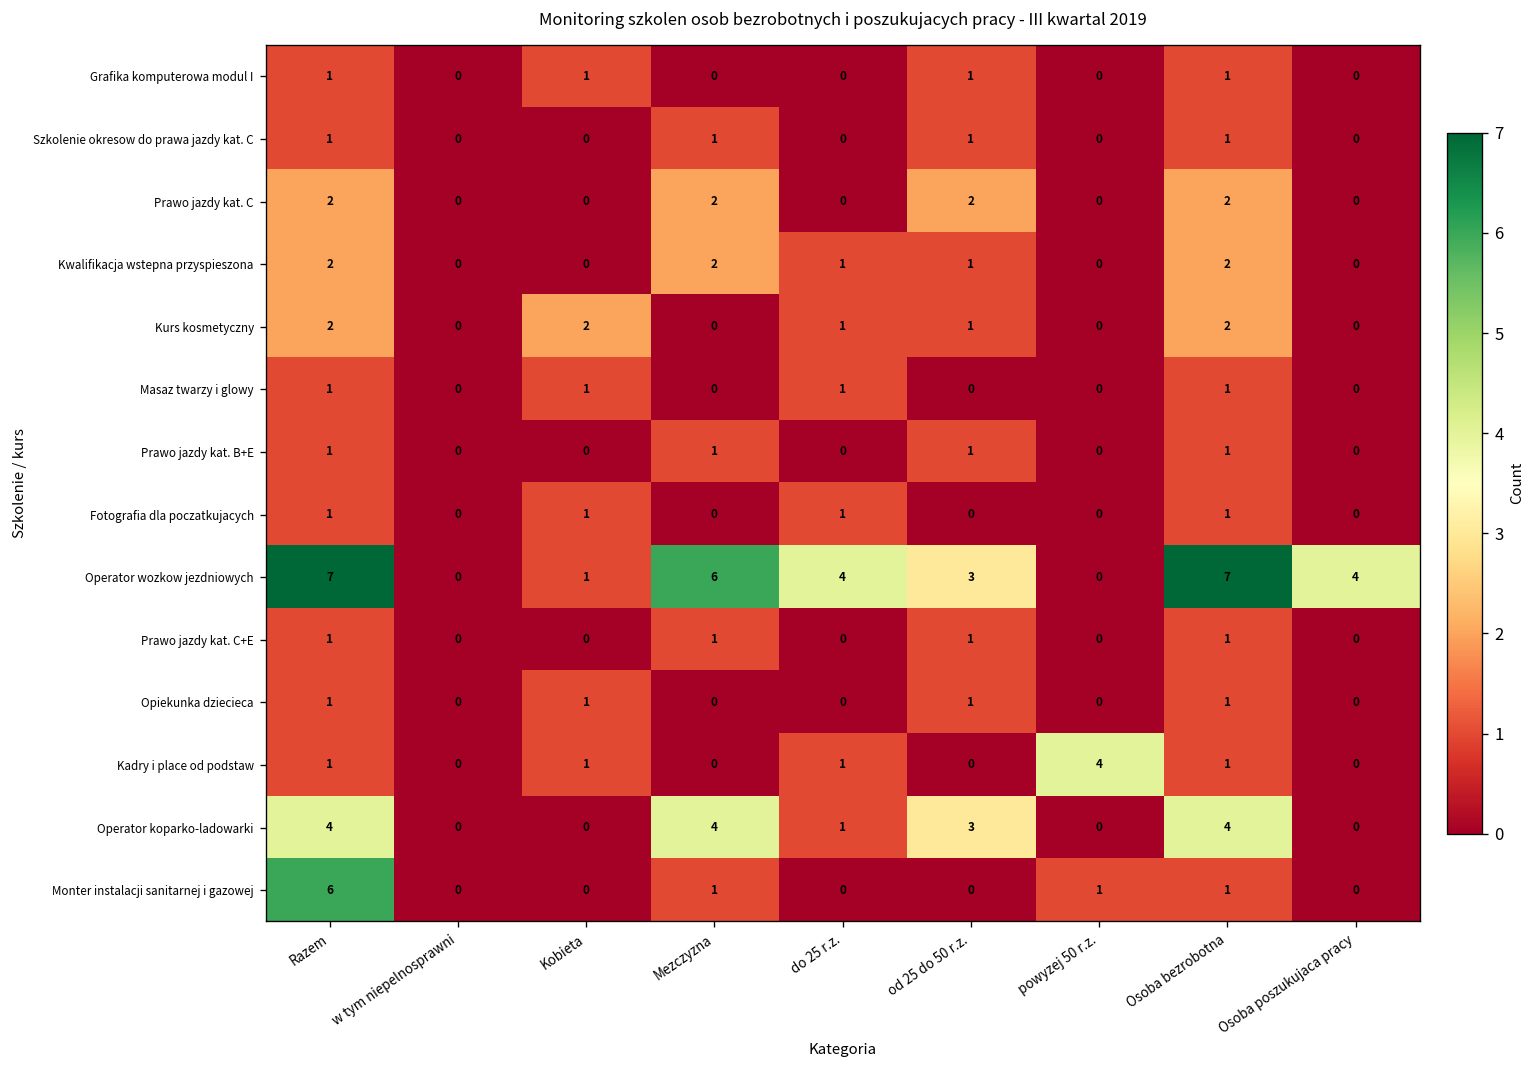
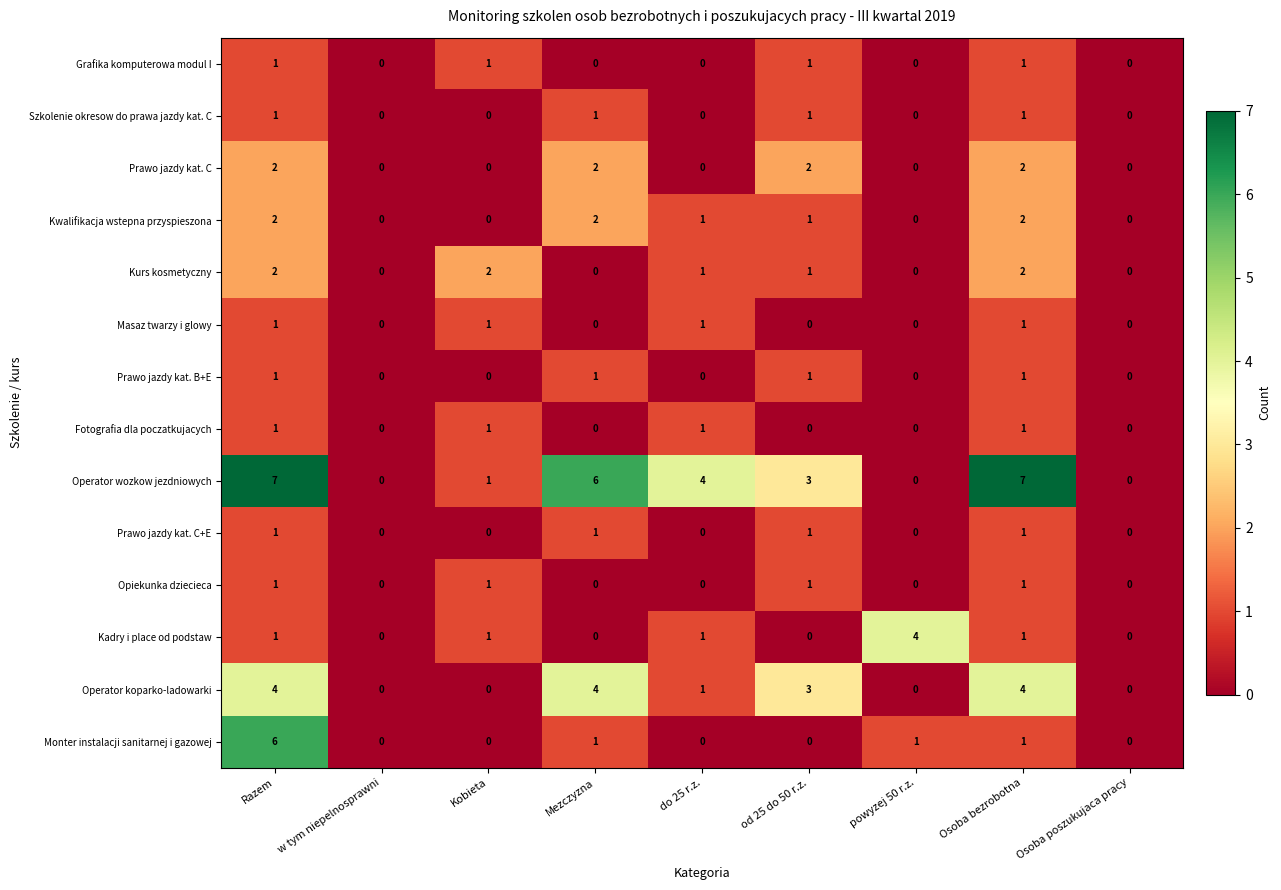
  {
    "Grafika komputerowa modul I": {
      "Razem": 1,
      "w tym niepelnosprawni": 0,
      "Kobieta": 1,
      "Mezczyzna": 0,
      "do 25 r.z.": 0,
      "od 25 do 50 r.z.": 1,
      "powyzej 50 r.z.": 0,
      "Osoba bezrobotna": 1,
      "Osoba poszukujaca pracy": 0
    },
    "Szkolenie okresow do prawa jazdy kat. C": {
      "Razem": 1,
      "w tym niepelnosprawni": 0,
      "Kobieta": 0,
      "Mezczyzna": 1,
      "do 25 r.z.": 0,
      "od 25 do 50 r.z.": 1,
      "powyzej 50 r.z.": 0,
      "Osoba bezrobotna": 1,
      "Osoba poszukujaca pracy": 0
    },
    "Prawo jazdy kat. C": {
      "Razem": 2,
      "w tym niepelnosprawni": 0,
      "Kobieta": 0,
      "Mezczyzna": 2,
      "do 25 r.z.": 0,
      "od 25 do 50 r.z.": 2,
      "powyzej 50 r.z.": 0,
      "Osoba bezrobotna": 2,
      "Osoba poszukujaca pracy": 0
    },
    "Kwalifikacja wstepna przyspieszona": {
      "Razem": 2,
      "w tym niepelnosprawni": 0,
      "Kobieta": 0,
      "Mezczyzna": 2,
      "do 25 r.z.": 1,
      "od 25 do 50 r.z.": 1,
      "powyzej 50 r.z.": 0,
      "Osoba bezrobotna": 2,
      "Osoba poszukujaca pracy": 0
    },
    "Kurs kosmetyczny": {
      "Razem": 2,
      "w tym niepelnosprawni": 0,
      "Kobieta": 2,
      "Mezczyzna": 0,
      "do 25 r.z.": 1,
      "od 25 do 50 r.z.": 1,
      "powyzej 50 r.z.": 0,
      "Osoba bezrobotna": 2,
      "Osoba poszukujaca pracy": 0
    },
    "Masaz twarzy i glowy": {
      "Razem": 1,
      "w tym niepelnosprawni": 0,
      "Kobieta": 1,
      "Mezczyzna": 0,
      "do 25 r.z.": 1,
      "od 25 do 50 r.z.": 0,
      "powyzej 50 r.z.": 0,
      "Osoba bezrobotna": 1,
      "Osoba poszukujaca pracy": 0
    },
    "Prawo jazdy kat. B+E": {
      "Razem": 1,
      "w tym niepelnosprawni": 0,
      "Kobieta": 0,
      "Mezczyzna": 1,
      "do 25 r.z.": 0,
      "od 25 do 50 r.z.": 1,
      "powyzej 50 r.z.": 0,
      "Osoba bezrobotna": 1,
      "Osoba poszukujaca pracy": 0
    },
    "Fotografia dla poczatkujacych": {
      "Razem": 1,
      "w tym niepelnosprawni": 0,
      "Kobieta": 1,
      "Mezczyzna": 0,
      "do 25 r.z.": 1,
      "od 25 do 50 r.z.": 0,
      "powyzej 50 r.z.": 0,
      "Osoba bezrobotna": 1,
      "Osoba poszukujaca pracy": 0
    },
    "Operator wozkow jezdniowych": {
      "Razem": 7,
      "w tym niepelnosprawni": 0,
      "Kobieta": 1,
      "Mezczyzna": 6,
      "do 25 r.z.": 4,
      "od 25 do 50 r.z.": 3,
      "powyzej 50 r.z.": 0,
      "Osoba bezrobotna": 7,
-     "Osoba poszukujaca pracy": 4
+     "Osoba poszukujaca pracy": 0
    },
    "Prawo jazdy kat. C+E": {
      "Razem": 1,
      "w tym niepelnosprawni": 0,
      "Kobieta": 0,
      "Mezczyzna": 1,
      "do 25 r.z.": 0,
      "od 25 do 50 r.z.": 1,
      "powyzej 50 r.z.": 0,
      "Osoba bezrobotna": 1,
      "Osoba poszukujaca pracy": 0
    },
    "Opiekunka dziecieca": {
      "Razem": 1,
      "w tym niepelnosprawni": 0,
      "Kobieta": 1,
      "Mezczyzna": 0,
      "do 25 r.z.": 0,
      "od 25 do 50 r.z.": 1,
      "powyzej 50 r.z.": 0,
      "Osoba bezrobotna": 1,
      "Osoba poszukujaca pracy": 0
    },
    "Kadry i place od podstaw": {
      "Razem": 1,
      "w tym niepelnosprawni": 0,
      "Kobieta": 1,
      "Mezczyzna": 0,
      "do 25 r.z.": 1,
      "od 25 do 50 r.z.": 0,
      "powyzej 50 r.z.": 4,
      "Osoba bezrobotna": 1,
      "Osoba poszukujaca pracy": 0
    },
    "Operator koparko-ladowarki": {
      "Razem": 4,
      "w tym niepelnosprawni": 0,
      "Kobieta": 0,
      "Mezczyzna": 4,
      "do 25 r.z.": 1,
      "od 25 do 50 r.z.": 3,
      "powyzej 50 r.z.": 0,
      "Osoba bezrobotna": 4,
      "Osoba poszukujaca pracy": 0
    },
    "Monter instalacji sanitarnej i gazowej": {
      "Razem": 6,
      "w tym niepelnosprawni": 0,
      "Kobieta": 0,
      "Mezczyzna": 1,
      "do 25 r.z.": 0,
      "od 25 do 50 r.z.": 0,
      "powyzej 50 r.z.": 1,
      "Osoba bezrobotna": 1,
      "Osoba poszukujaca pracy": 0
    }
  }
